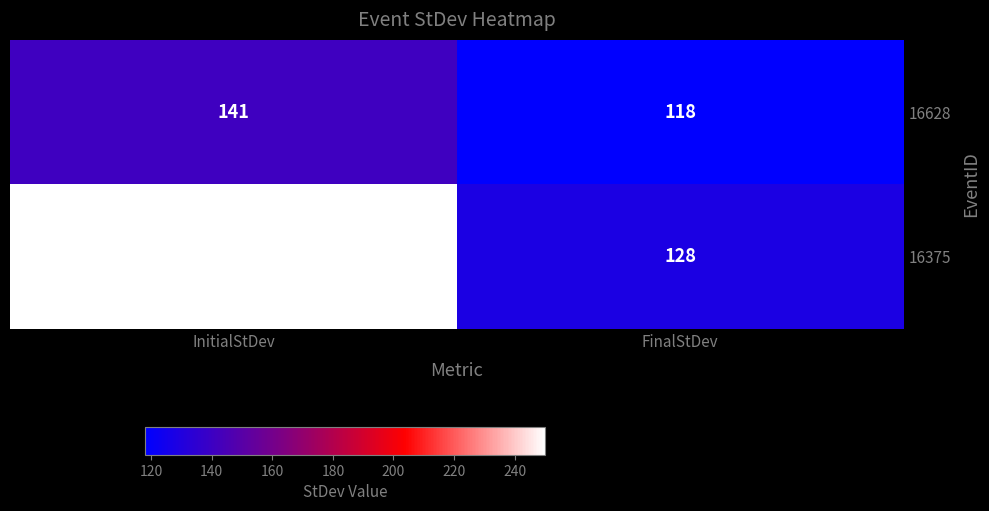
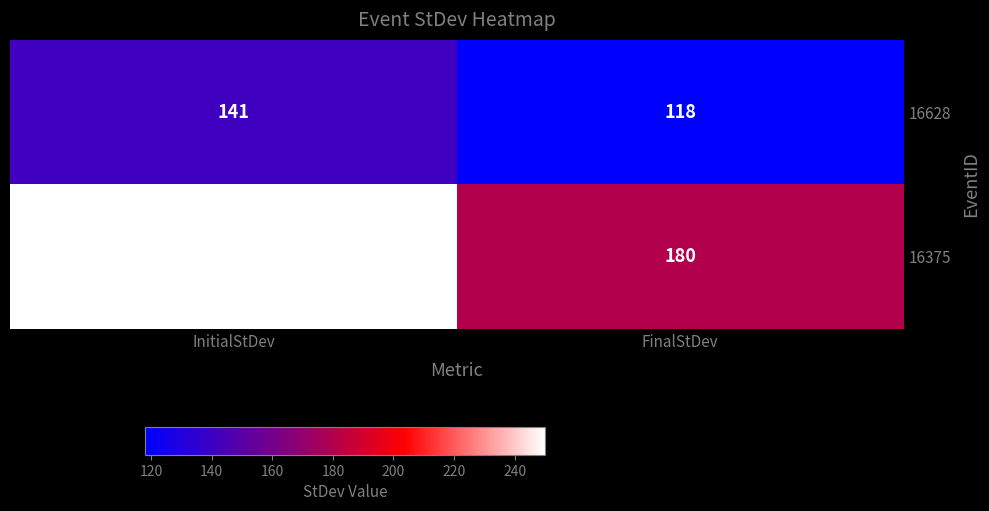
  {
    "16628": {
      "InitialStDev": 141,
      "FinalStDev": 118
    },
    "16375": {
-     "FinalStDev": 128
+     "FinalStDev": 180
    }
  }
